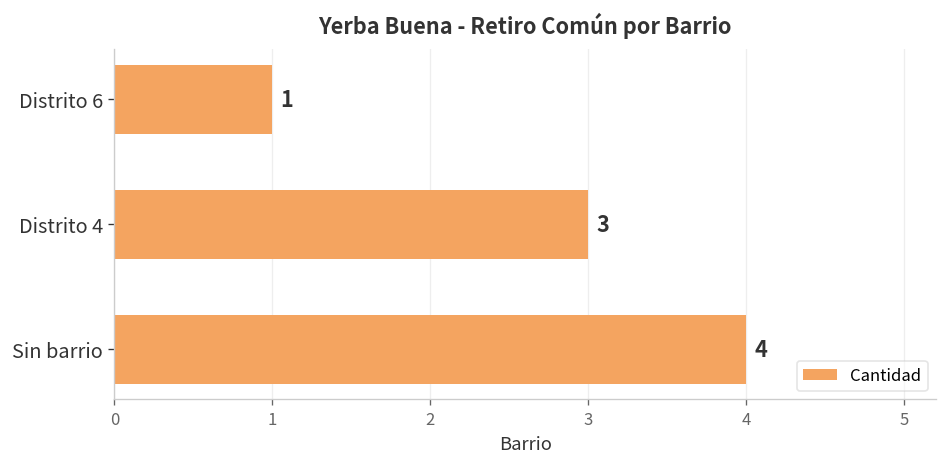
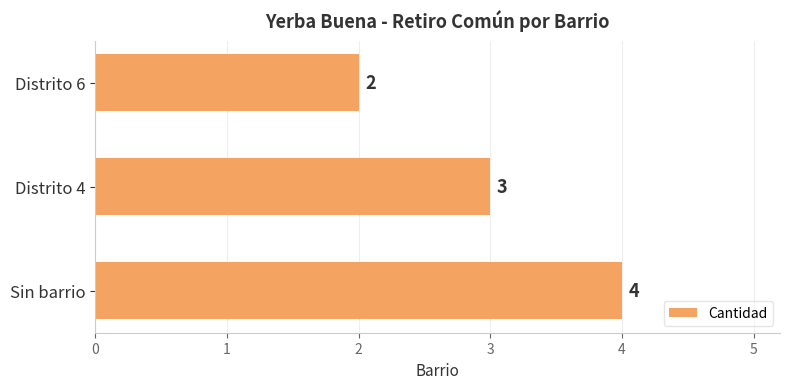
  {
-   "Distrito 6": 1,
+   "Distrito 6": 2,
    "Distrito 4": 3,
    "Sin barrio": 4
  }
